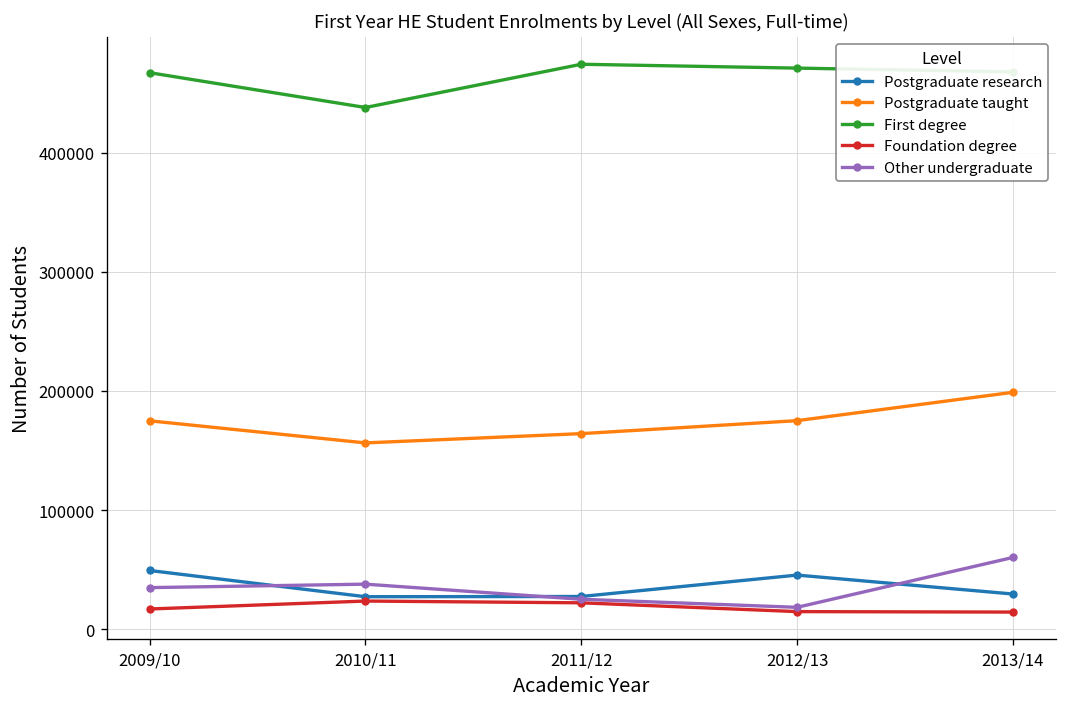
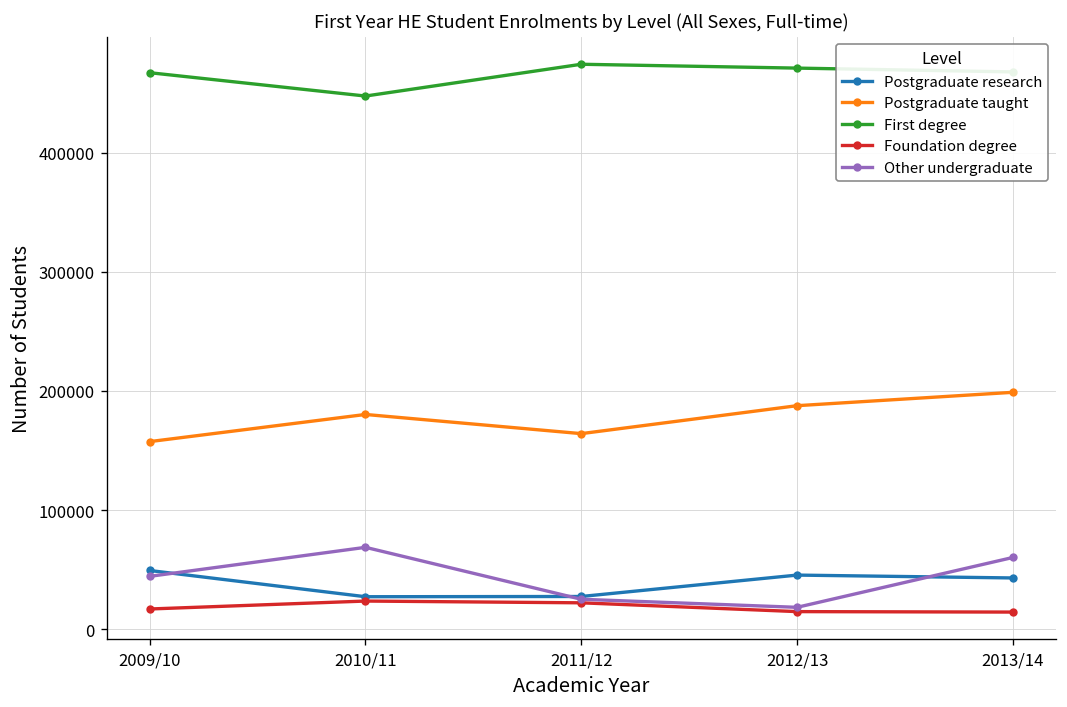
  {
    "Postgraduate research": {
      "2009/10": 50000,
      "2010/11": 30000,
      "2012/13": 50000,
-     "2013/14": 30000
+     "2013/14": 40000
    },
    "Postgraduate taught": {
-     "2009/10": 170000,
-     "2010/11": 160000,
+     "2009/10": 160000,
+     "2010/11": 180000,
      "2011/12": 160000,
-     "2012/13": 180000,
+     "2012/13": 190000,
      "2013/14": 200000
    },
    "First degree": {
      "2009/10": 470000,
-     "2010/11": 440000,
+     "2010/11": 450000,
      "2011/12": 470000,
      "2012/13": 470000
    },
    "Foundation degree": {
      "2009/10": 20000,
      "2010/11": 20000,
      "2011/12": 20000,
      "2012/13": 10000,
      "2013/14": 10000
    },
    "Other undergraduate": {
-     "2009/10": 30000,
-     "2010/11": 40000,
+     "2009/10": 40000,
+     "2010/11": 70000,
      "2012/13": 20000,
      "2013/14": 60000
    }
  }
